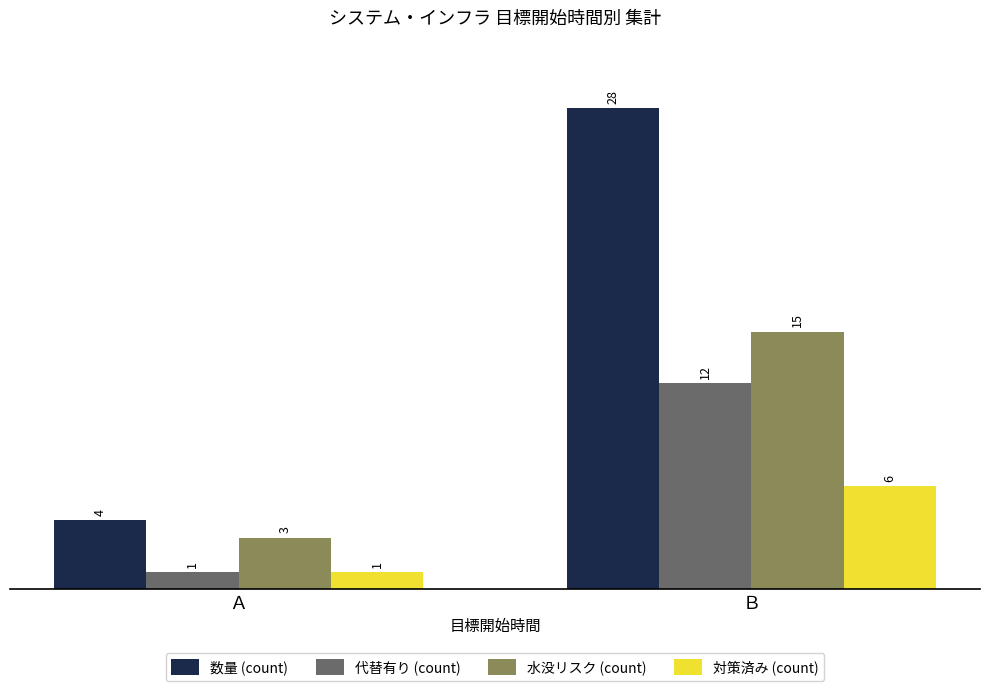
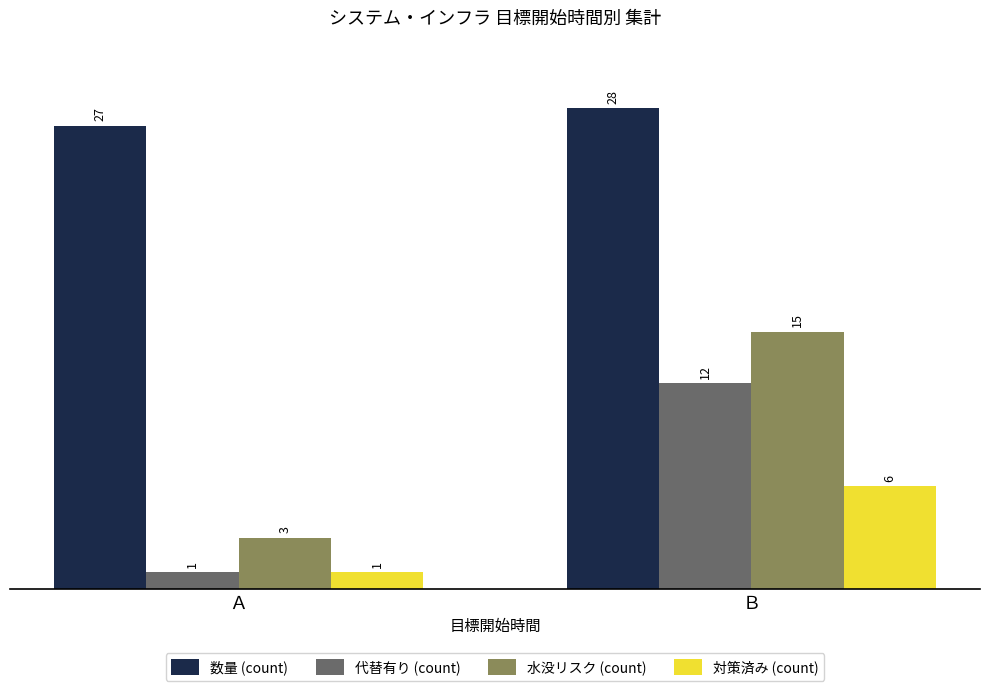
  {
    "数量 (count)": {
-     "Ａ": 4,
+     "Ａ": 27,
      "Ｂ": 28
    },
    "対策済み (count)": {
      "Ａ": 1,
      "Ｂ": 6
    }
  }
